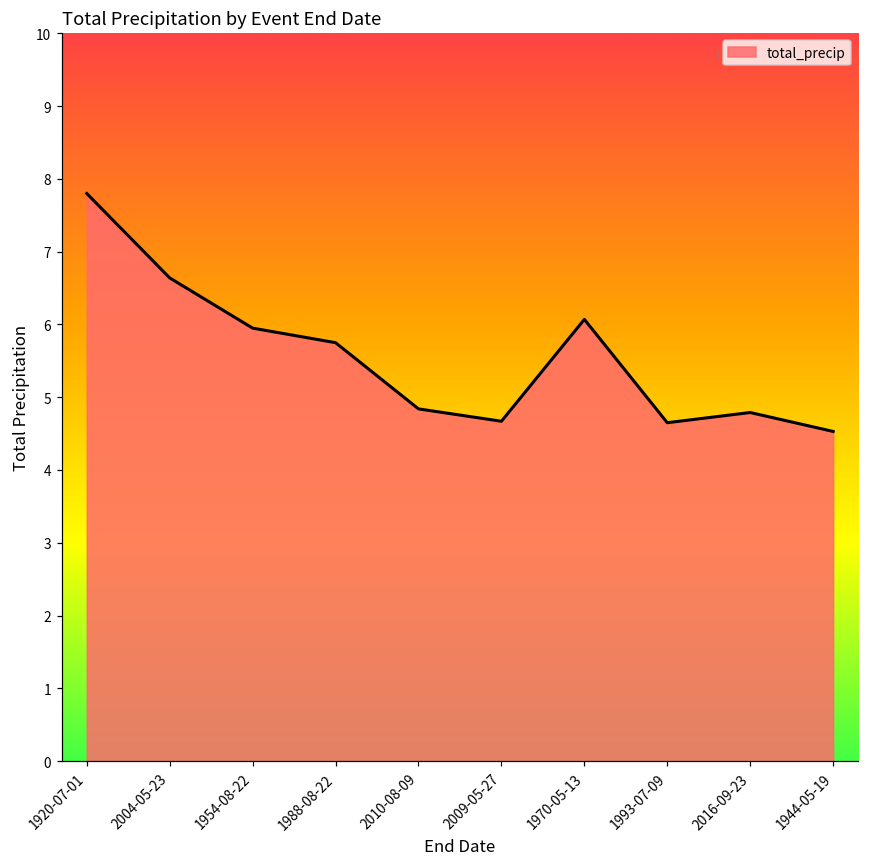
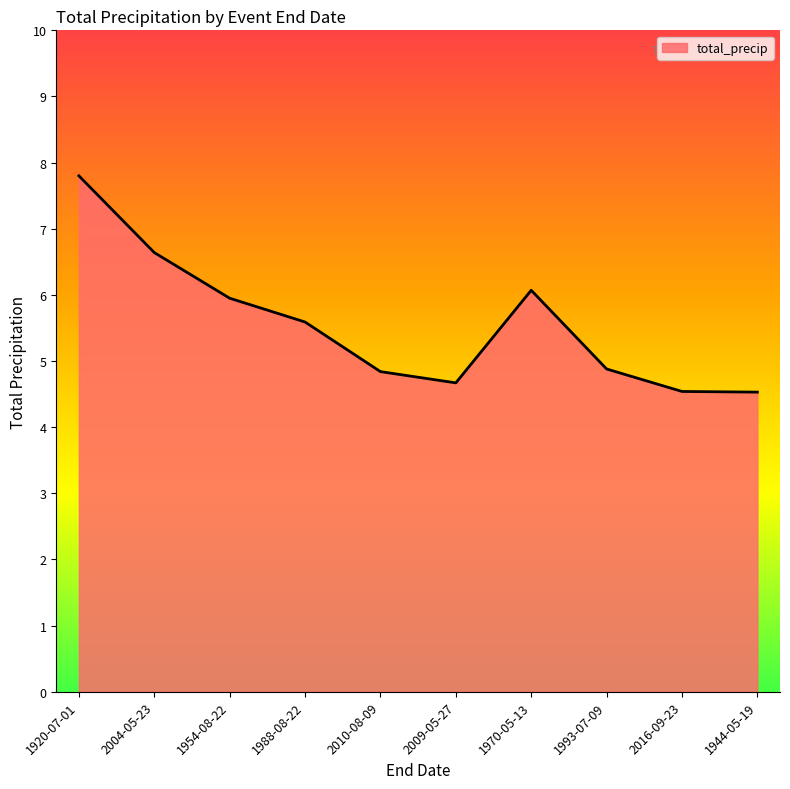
  {
    "1920-07-01": 7.8,
    "2004-05-23": 6.6,
    "1954-08-22": 6.0,
-   "1988-08-22": 5.8,
+   "1988-08-22": 5.6,
    "2010-08-09": 4.8,
    "2009-05-27": 4.7,
    "1970-05-13": 6.1,
-   "1993-07-09": 4.7,
-   "2016-09-23": 4.8,
+   "1993-07-09": 4.9,
+   "2016-09-23": 4.5,
    "1944-05-19": 4.5
  }
